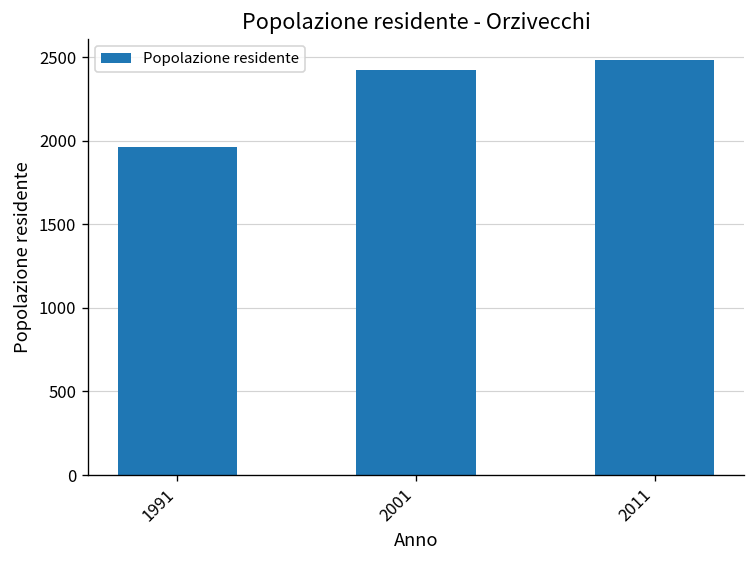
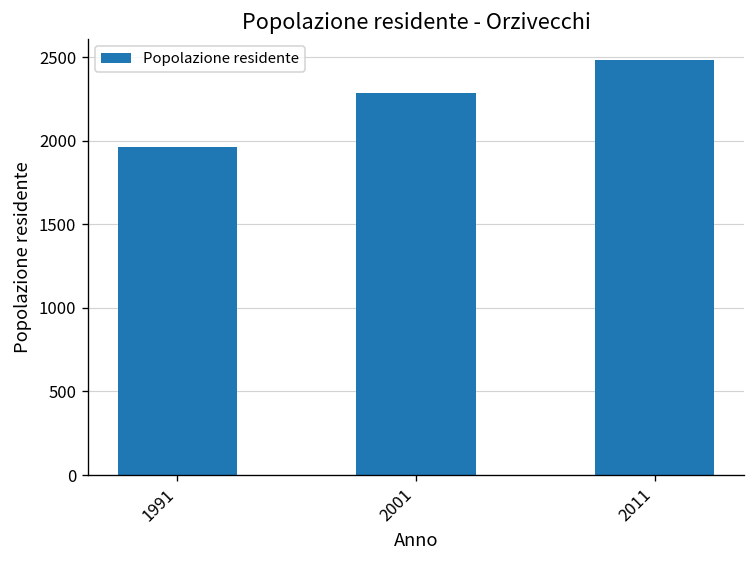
  {
    "1991": 1960,
-   "2001": 2420,
+   "2001": 2290,
    "2011": 2490
  }
